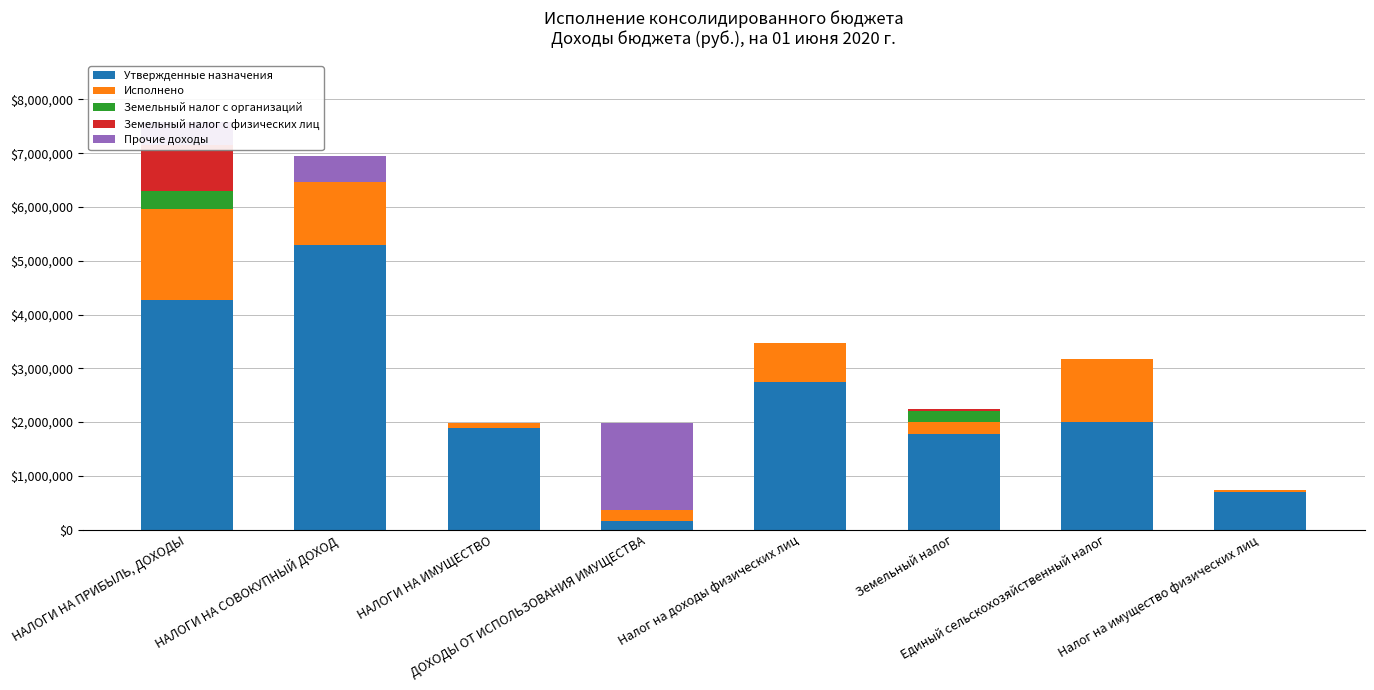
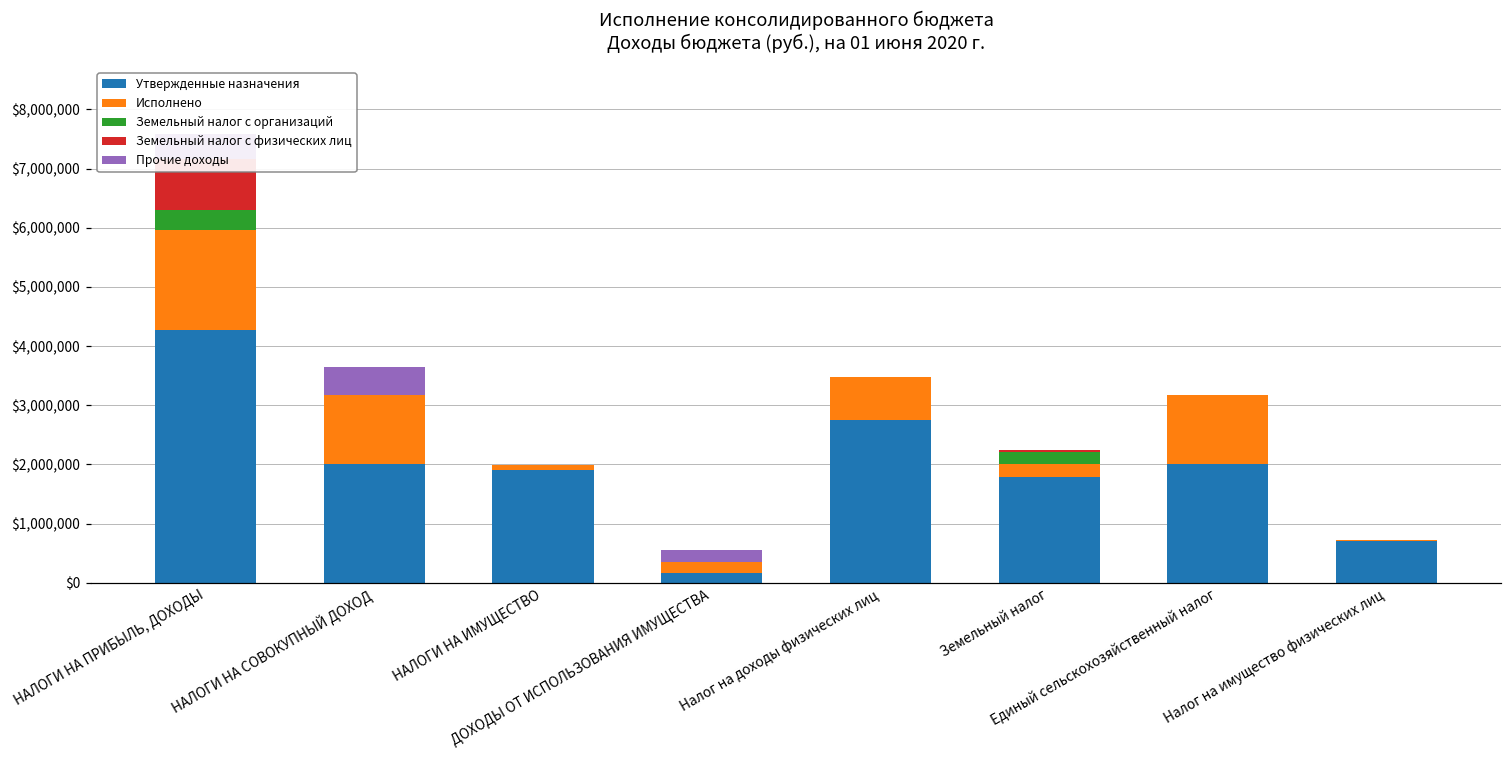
  {
    "Утвержденные назначения": {
      "НАЛОГИ НА ПРИБЫЛЬ, ДОХОДЫ": "$4,300,000",
-     "НАЛОГИ НА СОВОКУПНЫЙ ДОХОД": "$5,300,000",
+     "НАЛОГИ НА СОВОКУПНЫЙ ДОХОД": "$2,000,000",
      "НАЛОГИ НА ИМУЩЕСТВО": "$1,900,000",
      "ДОХОДЫ ОТ ИСПОЛЬЗОВАНИЯ ИМУЩЕСТВА": "$200,000",
      "Налог на доходы физических лиц": "$2,800,000",
      "Земельный налог": "$1,800,000",
      "Единый сельскохозяйственный налог": "$2,000,000",
      "Налог на имущество физических лиц": "$700,000"
    },
    "Исполнено": {
      "НАЛОГИ НА ПРИБЫЛЬ, ДОХОДЫ": "$1,700,000",
      "НАЛОГИ НА СОВОКУПНЫЙ ДОХОД": "$1,200,000",
      "НАЛОГИ НА ИМУЩЕСТВО": "$100,000",
      "ДОХОДЫ ОТ ИСПОЛЬЗОВАНИЯ ИМУЩЕСТВА": "$200,000",
      "Налог на доходы физических лиц": "$700,000",
      "Земельный налог": "$200,000",
      "Единый сельскохозяйственный налог": "$1,200,000"
    },
    "Земельный налог с организаций": {
      "НАЛОГИ НА ПРИБЫЛЬ, ДОХОДЫ": "$400,000",
      "НАЛОГИ НА СОВОКУПНЫЙ ДОХОД": "$0",
      "НАЛОГИ НА ИМУЩЕСТВО": "$0",
      "ДОХОДЫ ОТ ИСПОЛЬЗОВАНИЯ ИМУЩЕСТВА": "$0",
      "Налог на доходы физических лиц": "$0",
      "Земельный налог": "$200,000",
      "Единый сельскохозяйственный налог": "$0",
      "Налог на имущество физических лиц": "$0"
    },
    "Земельный налог с физических лиц": {
      "НАЛОГИ НА СОВОКУПНЫЙ ДОХОД": "$0",
      "НАЛОГИ НА ИМУЩЕСТВО": "$0",
      "ДОХОДЫ ОТ ИСПОЛЬЗОВАНИЯ ИМУЩЕСТВА": "$0",
      "Налог на доходы физических лиц": "$0",
      "Единый сельскохозяйственный налог": "$0",
      "Налог на имущество физических лиц": "$0"
    },
    "Прочие доходы": {
      "НАЛОГИ НА СОВОКУПНЫЙ ДОХОД": "$500,000",
      "НАЛОГИ НА ИМУЩЕСТВО": "$0",
-     "ДОХОДЫ ОТ ИСПОЛЬЗОВАНИЯ ИМУЩЕСТВА": "$1,600,000",
+     "ДОХОДЫ ОТ ИСПОЛЬЗОВАНИЯ ИМУЩЕСТВА": "$200,000",
      "Налог на доходы физических лиц": "$0",
      "Земельный налог": "$0",
      "Единый сельскохозяйственный налог": "$0",
      "Налог на имущество физических лиц": "$0"
    }
  }
